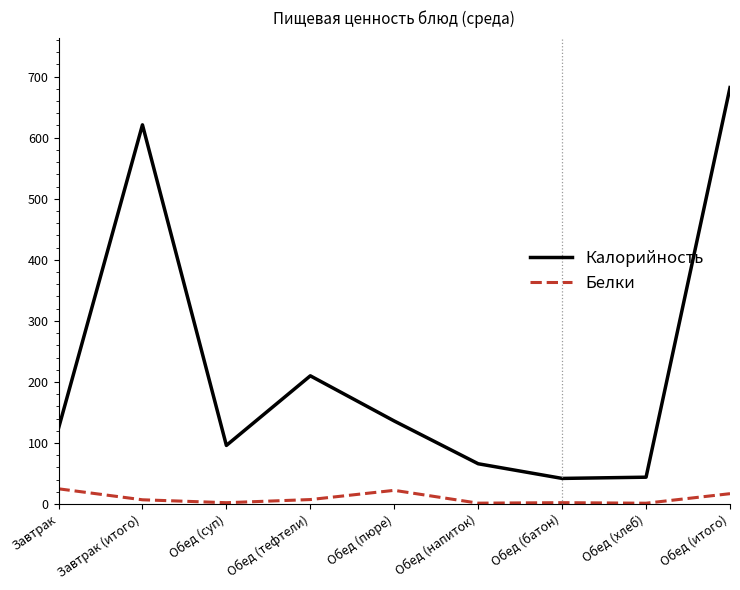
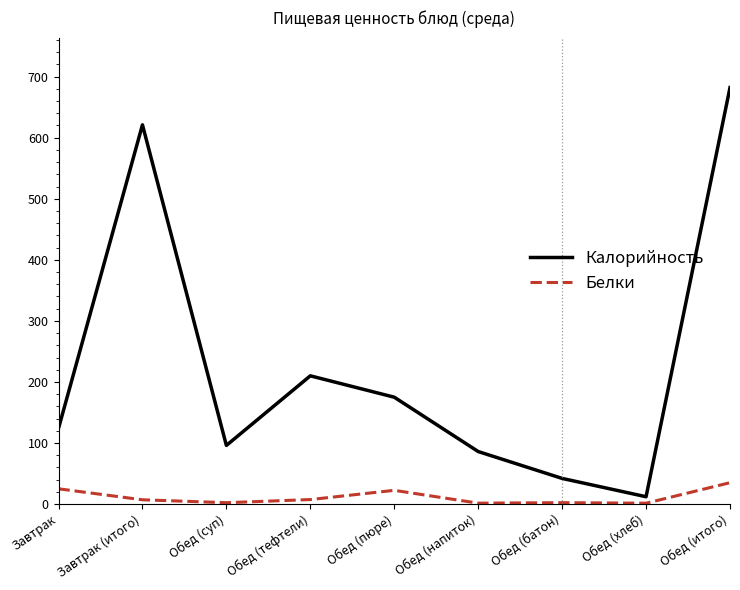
  {
    "Калорийность": {
      "Завтрак": 120,
      "Завтрак (итого)": 620,
      "Обед (суп)": 100,
      "Обед (тефтели)": 210,
-     "Обед (пюре)": 140,
-     "Обед (напиток)": 70,
+     "Обед (пюре)": 180,
+     "Обед (напиток)": 90,
      "Обед (батон)": 40,
-     "Обед (хлеб)": 40,
+     "Обед (хлеб)": 10,
      "Обед (итого)": 680
    },
    "Белки": {
      "Завтрак": 30,
      "Завтрак (итого)": 10,
      "Обед (суп)": 0,
      "Обед (тефтели)": 10,
      "Обед (пюре)": 20,
      "Обед (напиток)": 0,
      "Обед (батон)": 0,
      "Обед (хлеб)": 0,
-     "Обед (итого)": 20
+     "Обед (итого)": 40
    }
  }
